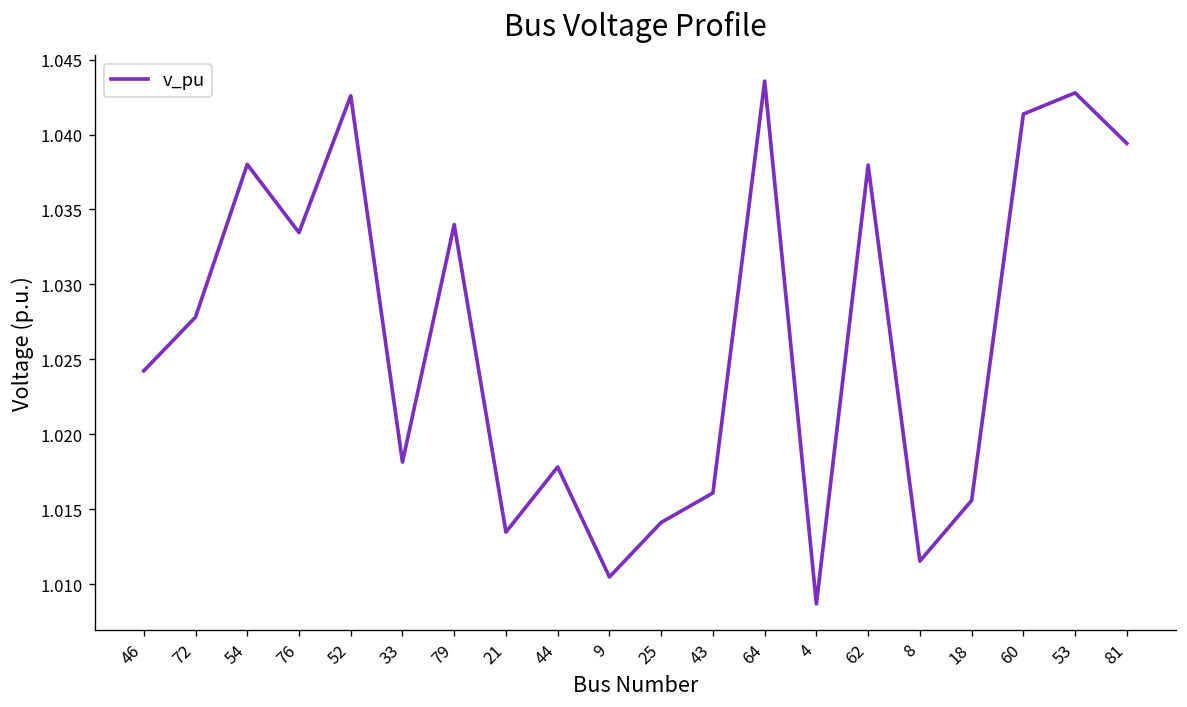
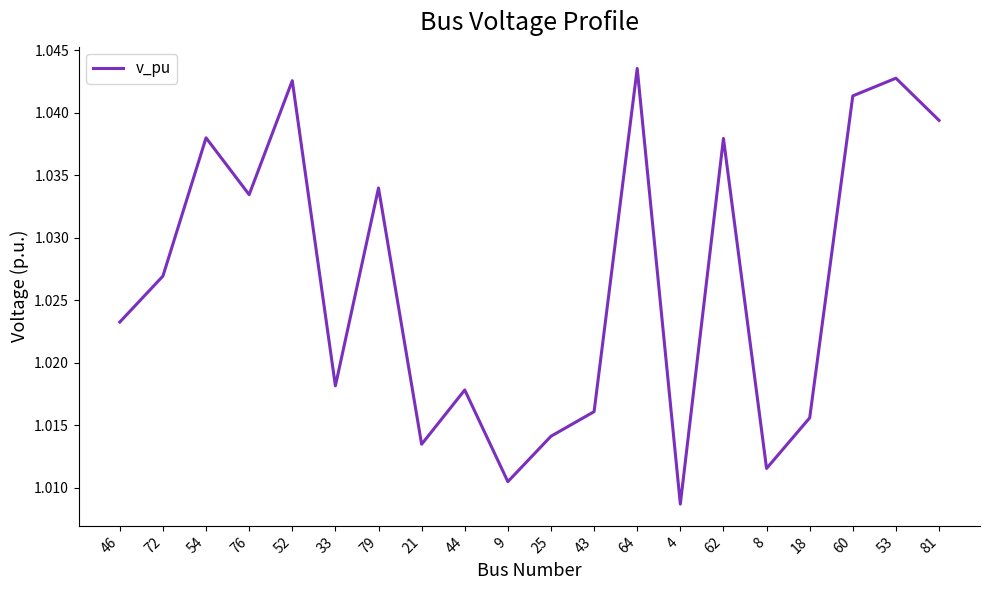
  {
-   "46": 1.0242,
-   "72": 1.0278,
+   "46": 1.0233,
+   "72": 1.0269,
    "54": 1.0380,
    "76": 1.0335,
    "52": 1.0426,
    "33": 1.0182,
    "79": 1.0340,
    "21": 1.0135,
    "44": 1.0178,
    "9": 1.0105,
    "25": 1.0141,
    "43": 1.0161,
    "64": 1.0436,
    "4": 1.0087,
    "62": 1.0380,
    "8": 1.0115,
    "18": 1.0156,
    "60": 1.0414,
    "53": 1.0428,
    "81": 1.0394
  }
